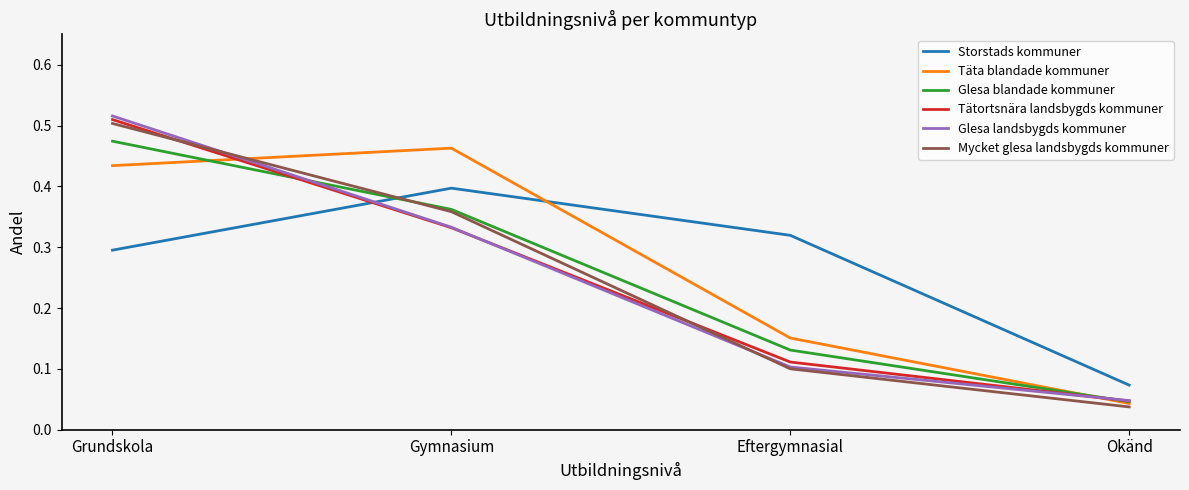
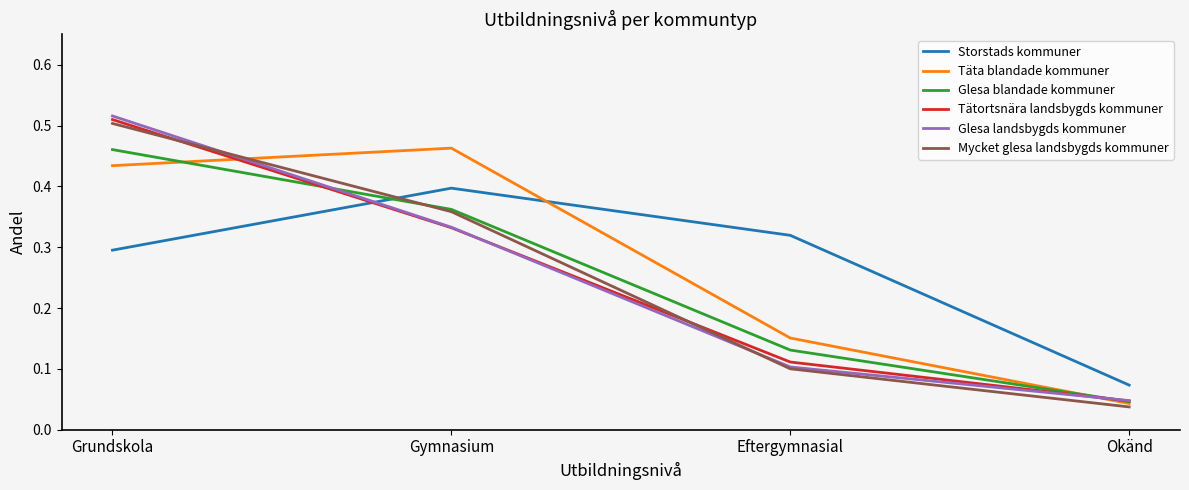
  {
    "Storstads kommuner": {
      "Grundskola": 0.30,
      "Gymnasium": 0.40,
      "Eftergymnasial": 0.32,
      "Okänd": 0.07
    },
    "Täta blandade kommuner": {
      "Grundskola": 0.43,
      "Gymnasium": 0.46,
      "Eftergymnasial": 0.15
    },
    "Glesa blandade kommuner": {
-     "Grundskola": 0.47,
+     "Grundskola": 0.46,
      "Eftergymnasial": 0.13
    },
    "Tätortsnära landsbygds kommuner": {
      "Grundskola": 0.51,
      "Eftergymnasial": 0.11
    },
    "Glesa landsbygds kommuner": {
      "Grundskola": 0.52
    },
    "Mycket glesa landsbygds kommuner": {
      "Grundskola": 0.50,
      "Okänd": 0.04
    }
  }
